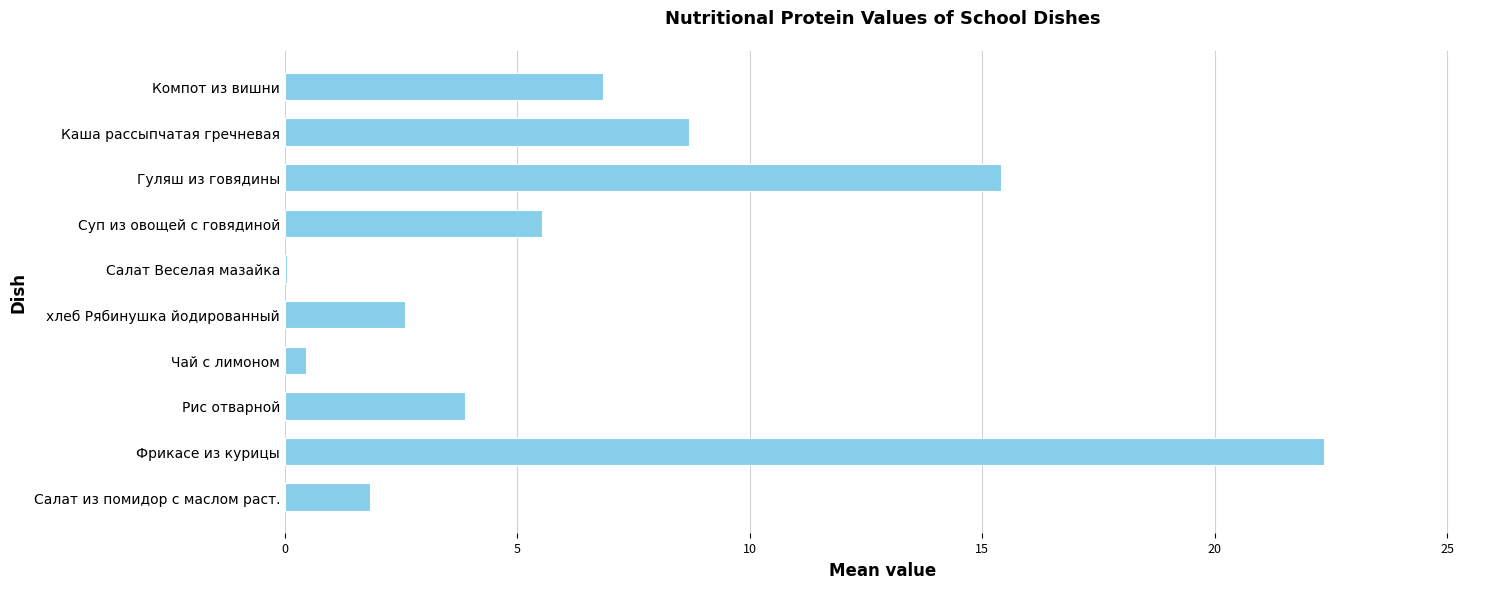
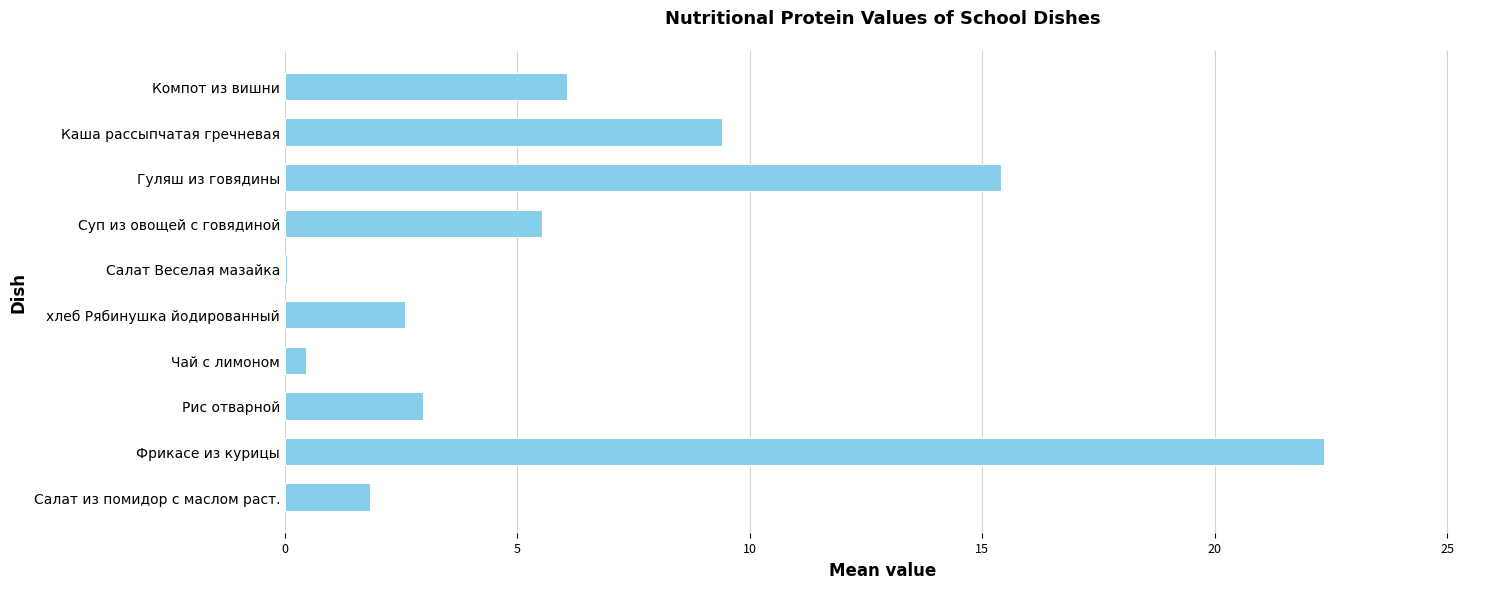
  {
-   "Компот из вишни": 6.8,
-   "Каша рассыпчатая гречневая": 8.7,
+   "Компот из вишни": 6.1,
+   "Каша рассыпчатая гречневая": 9.4,
    "Гуляш из говядины": 15.4,
    "Суп из овощей с говядиной": 5.5,
    "хлеб Рябинушка йодированный": 2.6,
    "Чай с лимоном": 0.5,
-   "Рис отварной": 3.9,
+   "Рис отварной": 3.0,
    "Фрикасе из курицы": 22.4,
    "Салат из помидор с маслом раст.": 1.8
  }
